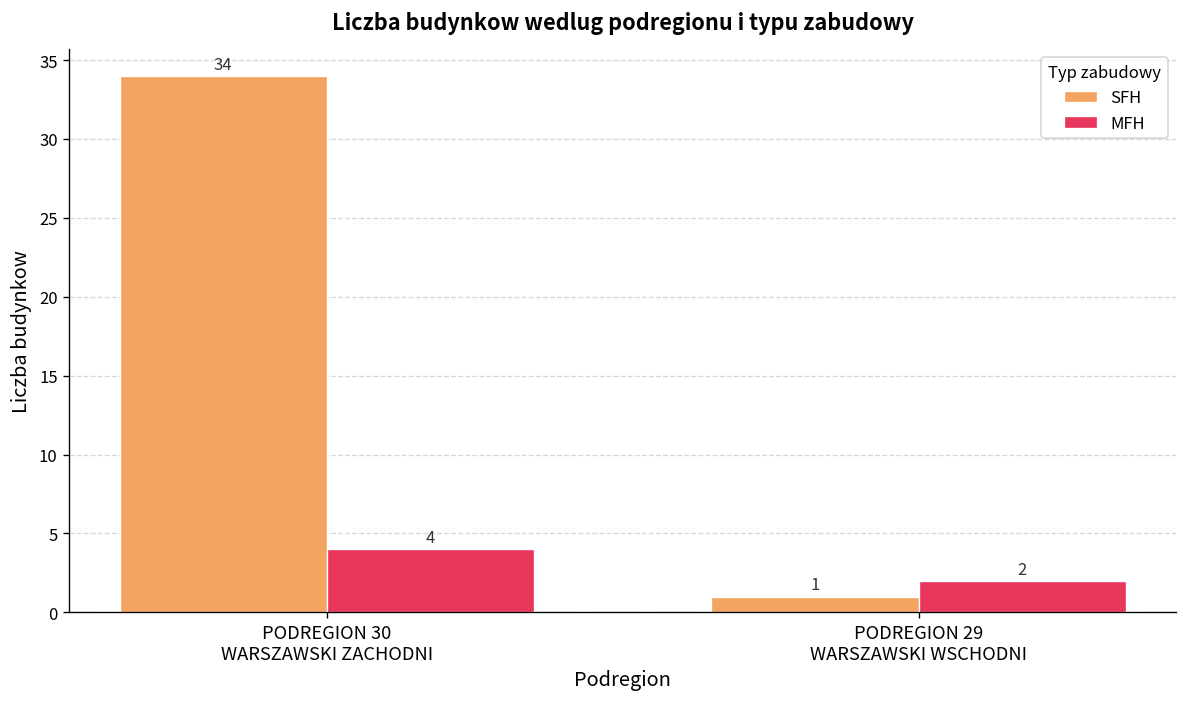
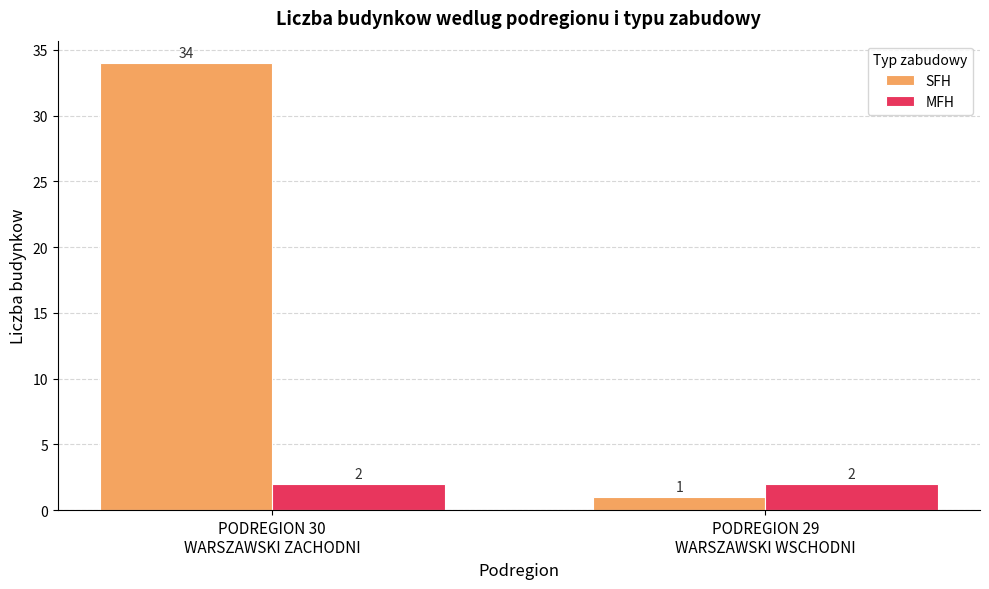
  {
    "SFH": {
      "PODREGION 30 WARSZAWSKI ZACHODNI": 34,
      "PODREGION 29 WARSZAWSKI WSCHODNI": 1
    },
    "MFH": {
-     "PODREGION 30 WARSZAWSKI ZACHODNI": 4,
+     "PODREGION 30 WARSZAWSKI ZACHODNI": 2,
      "PODREGION 29 WARSZAWSKI WSCHODNI": 2
    }
  }
